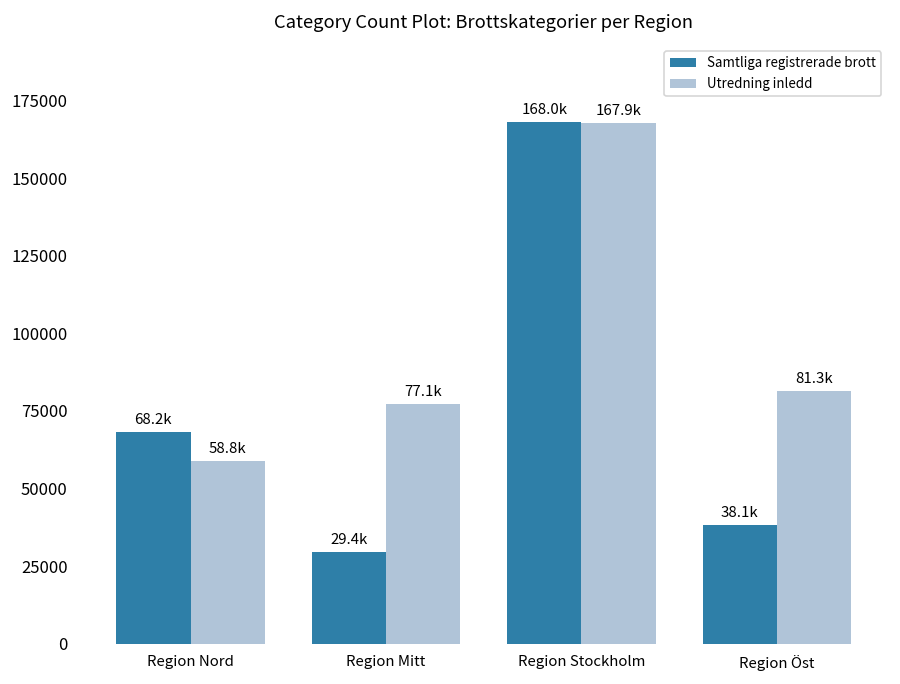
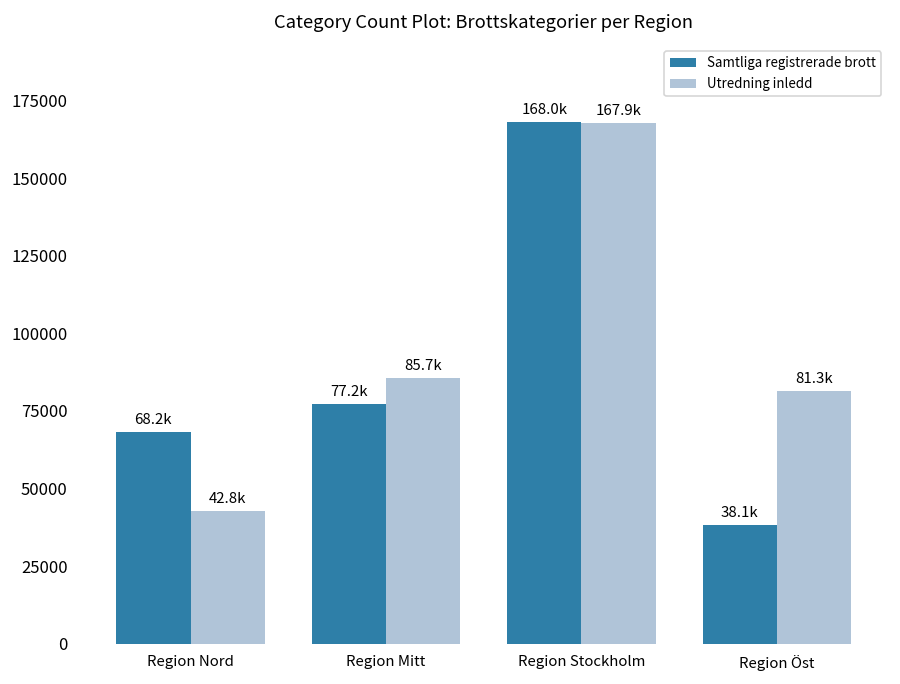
  {
    "Samtliga registrerade brott": {
      "Region Nord": "68.2k",
-     "Region Mitt": "29.4k",
+     "Region Mitt": "77.2k",
      "Region Stockholm": "168.0k",
      "Region Öst": "38.1k"
    },
    "Utredning inledd": {
-     "Region Nord": "58.8k",
-     "Region Mitt": "77.1k",
+     "Region Nord": "42.8k",
+     "Region Mitt": "85.7k",
      "Region Stockholm": "167.9k",
      "Region Öst": "81.3k"
    }
  }
